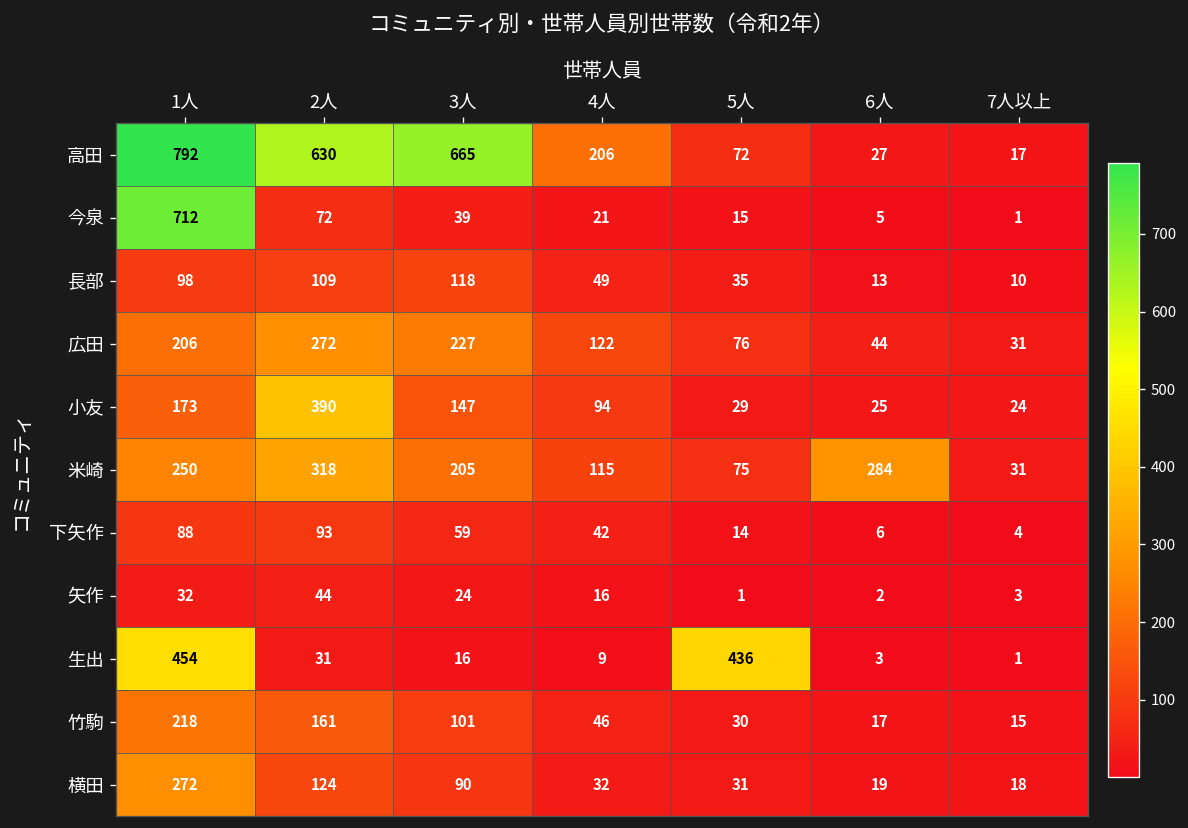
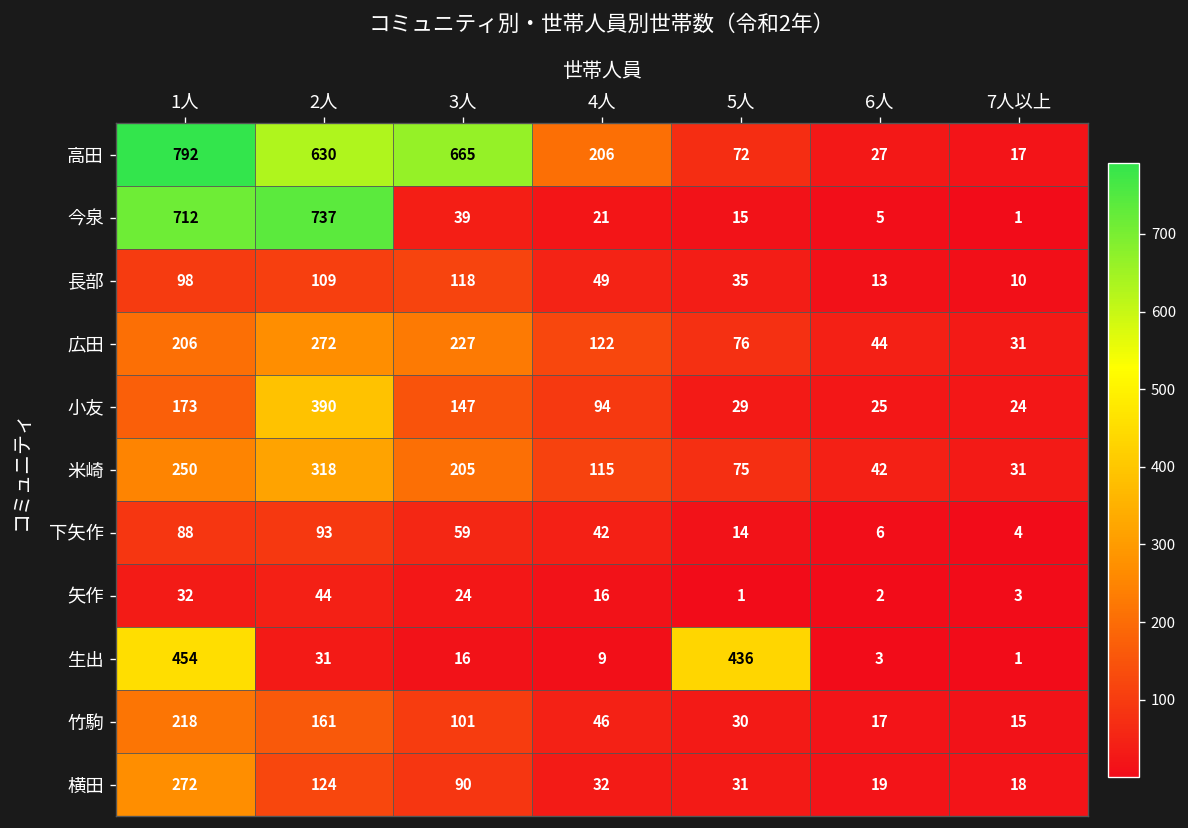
  {
    "高田": {
      "1人": 792,
      "2人": 630,
      "3人": 665,
      "4人": 206,
      "5人": 72,
      "6人": 27,
      "7人以上": 17
    },
    "今泉": {
      "1人": 712,
-     "2人": 72,
+     "2人": 737,
      "3人": 39,
      "4人": 21,
      "5人": 15,
      "6人": 5,
      "7人以上": 1
    },
    "長部": {
      "1人": 98,
      "2人": 109,
      "3人": 118,
      "4人": 49,
      "5人": 35,
      "6人": 13,
      "7人以上": 10
    },
    "広田": {
      "1人": 206,
      "2人": 272,
      "3人": 227,
      "4人": 122,
      "5人": 76,
      "6人": 44,
      "7人以上": 31
    },
    "小友": {
      "1人": 173,
      "2人": 390,
      "3人": 147,
      "4人": 94,
      "5人": 29,
      "6人": 25,
      "7人以上": 24
    },
    "米崎": {
      "1人": 250,
      "2人": 318,
      "3人": 205,
      "4人": 115,
      "5人": 75,
-     "6人": 284,
+     "6人": 42,
      "7人以上": 31
    },
    "下矢作": {
      "1人": 88,
      "2人": 93,
      "3人": 59,
      "4人": 42,
      "5人": 14,
      "6人": 6,
      "7人以上": 4
    },
    "矢作": {
      "1人": 32,
      "2人": 44,
      "3人": 24,
      "4人": 16,
      "5人": 1,
      "6人": 2,
      "7人以上": 3
    },
    "生出": {
      "1人": 454,
      "2人": 31,
      "3人": 16,
      "4人": 9,
      "5人": 436,
      "6人": 3,
      "7人以上": 1
    },
    "竹駒": {
      "1人": 218,
      "2人": 161,
      "3人": 101,
      "4人": 46,
      "5人": 30,
      "6人": 17,
      "7人以上": 15
    },
    "横田": {
      "1人": 272,
      "2人": 124,
      "3人": 90,
      "4人": 32,
      "5人": 31,
      "6人": 19,
      "7人以上": 18
    }
  }
